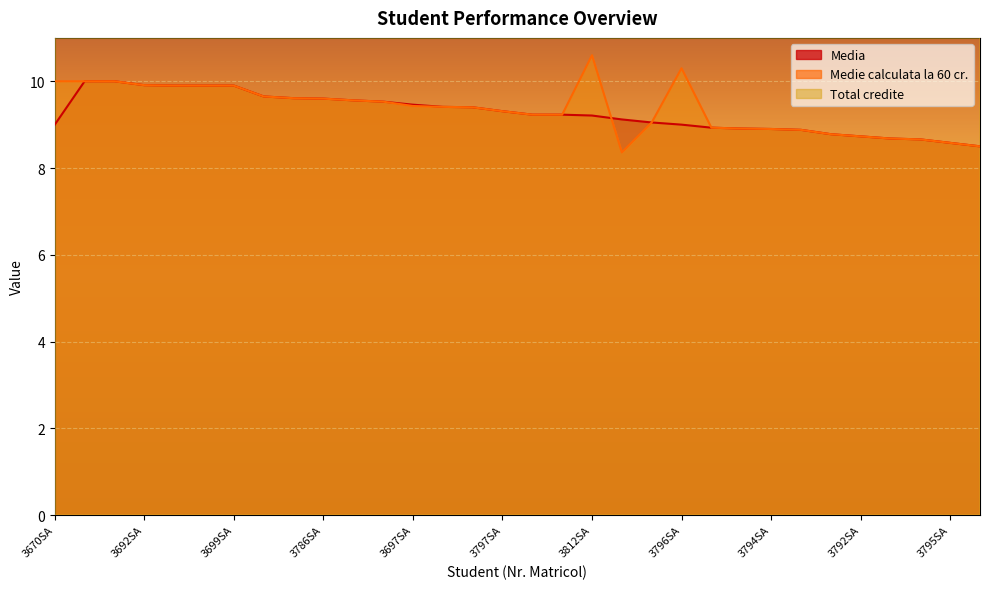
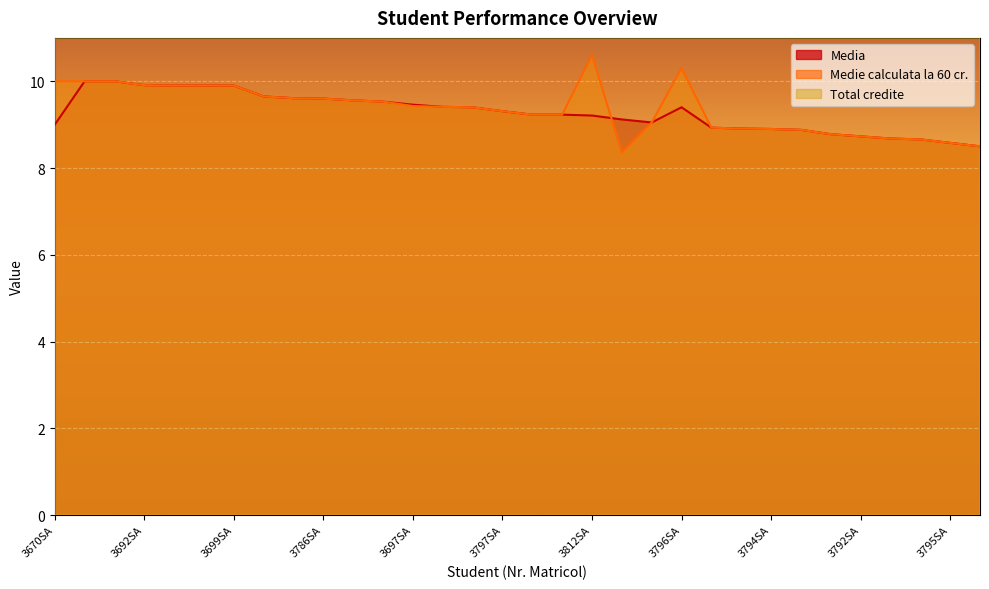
  {
    "Media": {
      "3670SA": 9.0,
      "3812SA": 9.2,
-     "3796SA": 9.0
+     "3796SA": 9.4
    },
    "Medie calculata la 60 cr.": {
      "3670SA": 10.0,
      "3812SA": 10.6,
      "3796SA": 10.3
    }
  }
